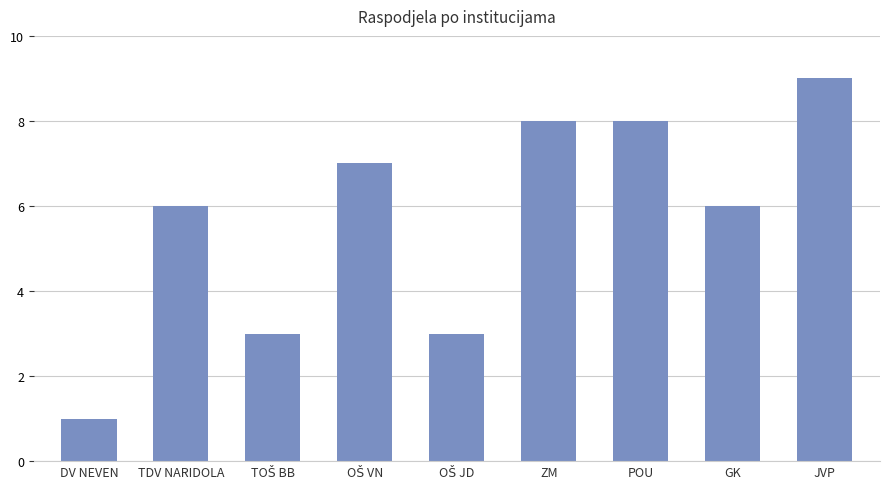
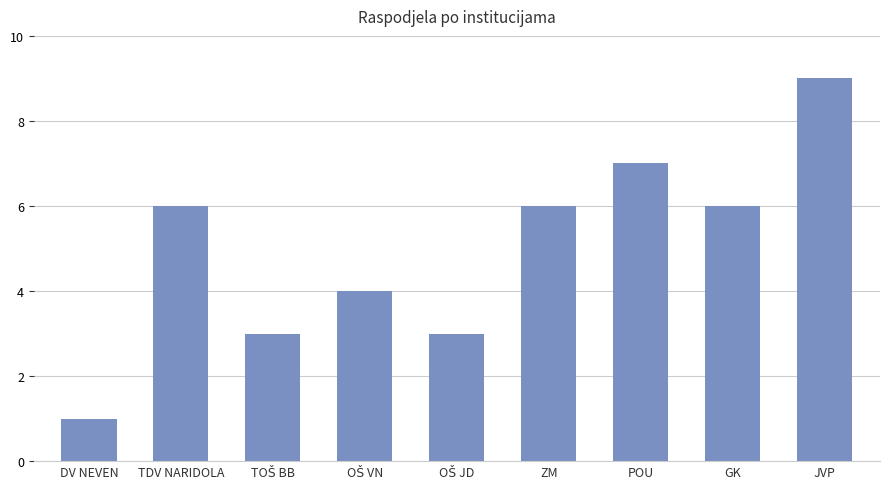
  {
    "DV NEVEN": 1,
    "TDV NARIDOLA": 6,
    "TOŠ BB": 3,
-   "OŠ VN": 7,
+   "OŠ VN": 4,
    "OŠ JD": 3,
-   "ZM": 8,
-   "POU": 8,
+   "ZM": 6,
+   "POU": 7,
    "GK": 6,
    "JVP": 9
  }
